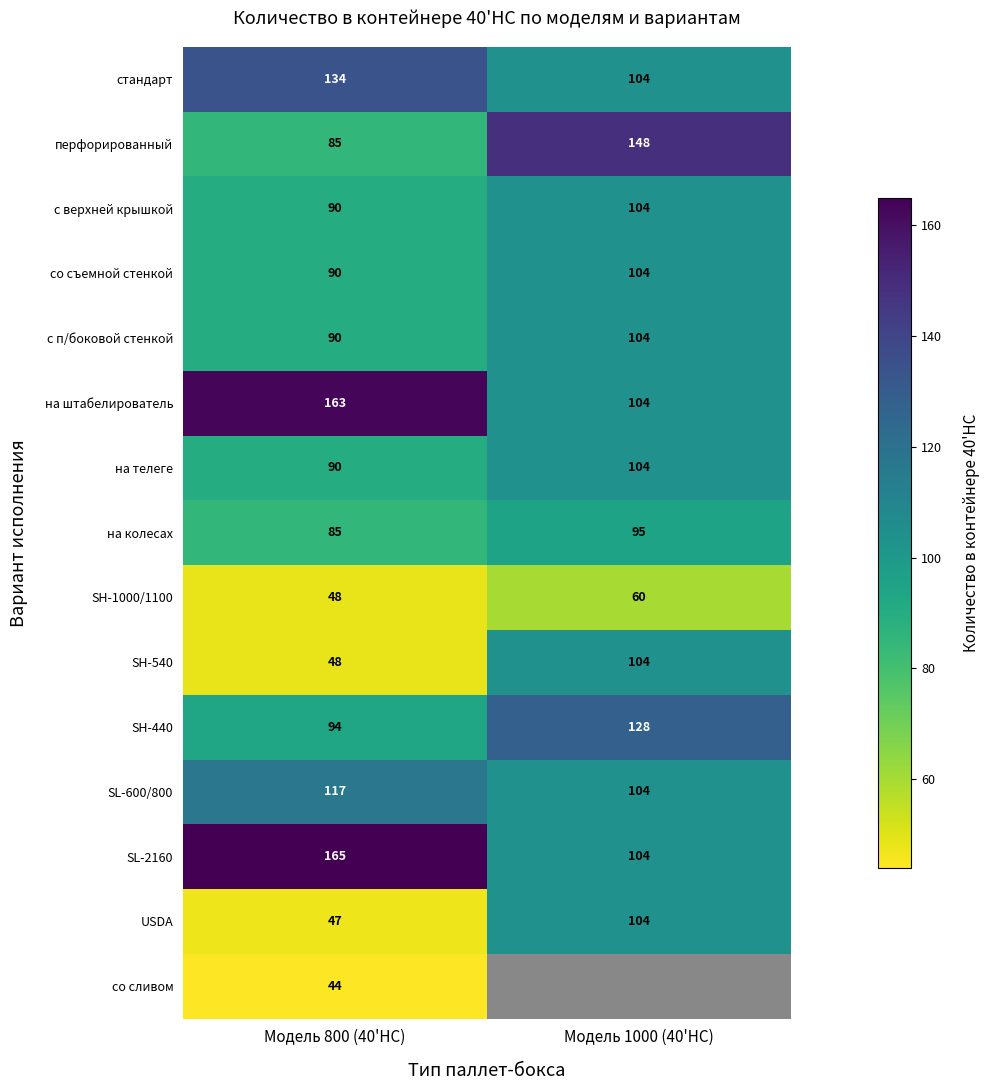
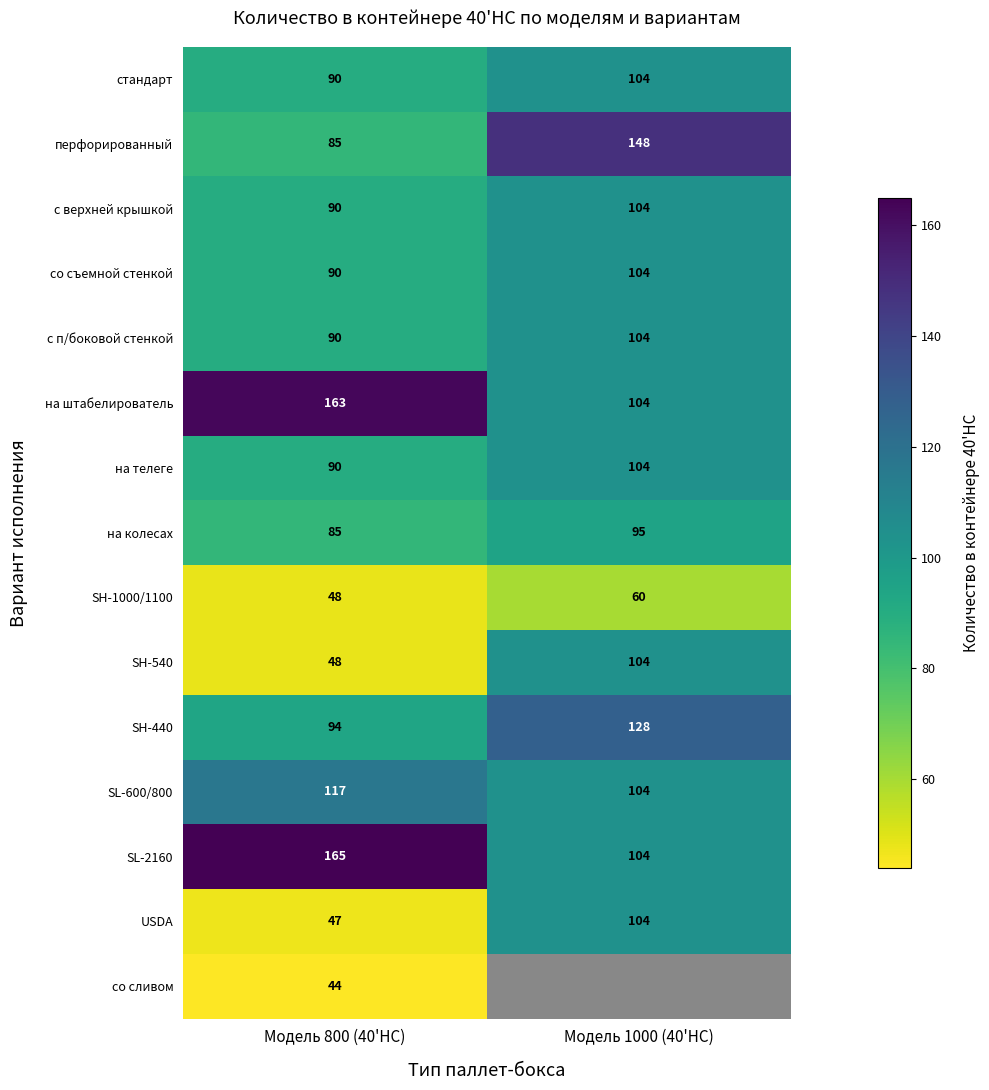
  {
    "стандарт": {
-     "Модель 800 (40'HC)": 134,
+     "Модель 800 (40'HC)": 90,
      "Модель 1000 (40'HC)": 104
    },
    "перфорированный": {
      "Модель 800 (40'HC)": 85,
      "Модель 1000 (40'HC)": 148
    },
    "с верхней крышкой": {
      "Модель 800 (40'HC)": 90,
      "Модель 1000 (40'HC)": 104
    },
    "со съемной стенкой": {
      "Модель 800 (40'HC)": 90,
      "Модель 1000 (40'HC)": 104
    },
    "с п/боковой стенкой": {
      "Модель 800 (40'HC)": 90,
      "Модель 1000 (40'HC)": 104
    },
    "на штабелирователь": {
      "Модель 800 (40'HC)": 163,
      "Модель 1000 (40'HC)": 104
    },
    "на телеге": {
      "Модель 800 (40'HC)": 90,
      "Модель 1000 (40'HC)": 104
    },
    "на колесах": {
      "Модель 800 (40'HC)": 85,
      "Модель 1000 (40'HC)": 95
    },
    "SH-1000/1100": {
      "Модель 800 (40'HC)": 48,
      "Модель 1000 (40'HC)": 60
    },
    "SH-540": {
      "Модель 800 (40'HC)": 48,
      "Модель 1000 (40'HC)": 104
    },
    "SH-440": {
      "Модель 800 (40'HC)": 94,
      "Модель 1000 (40'HC)": 128
    },
    "SL-600/800": {
      "Модель 800 (40'HC)": 117,
      "Модель 1000 (40'HC)": 104
    },
    "SL-2160": {
      "Модель 800 (40'HC)": 165,
      "Модель 1000 (40'HC)": 104
    },
    "USDA": {
      "Модель 800 (40'HC)": 47,
      "Модель 1000 (40'HC)": 104
    },
    "со сливом": {
      "Модель 800 (40'HC)": 44
    }
  }
